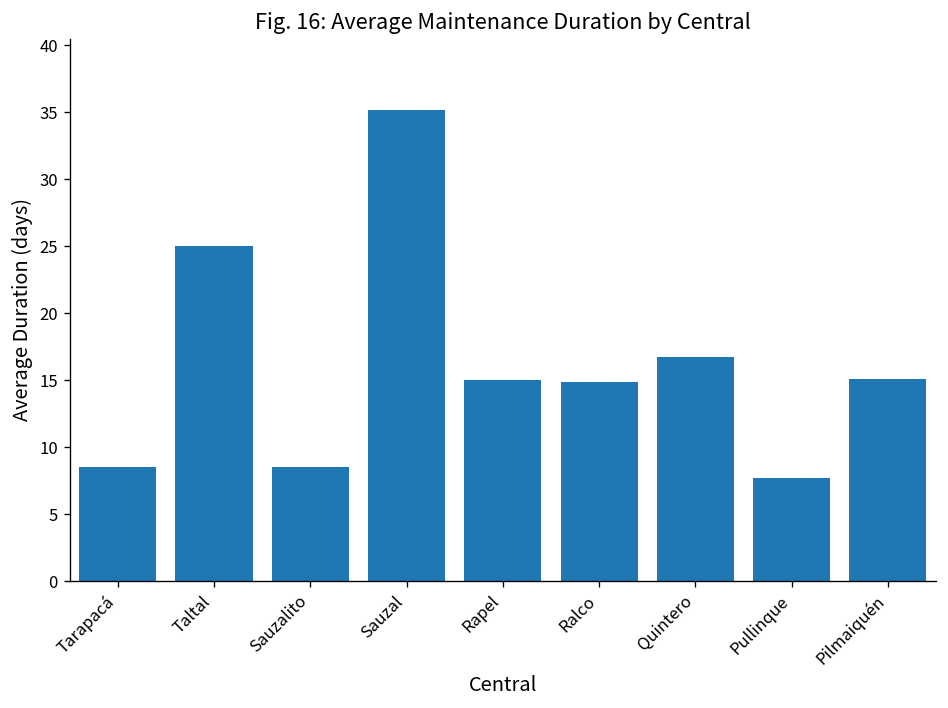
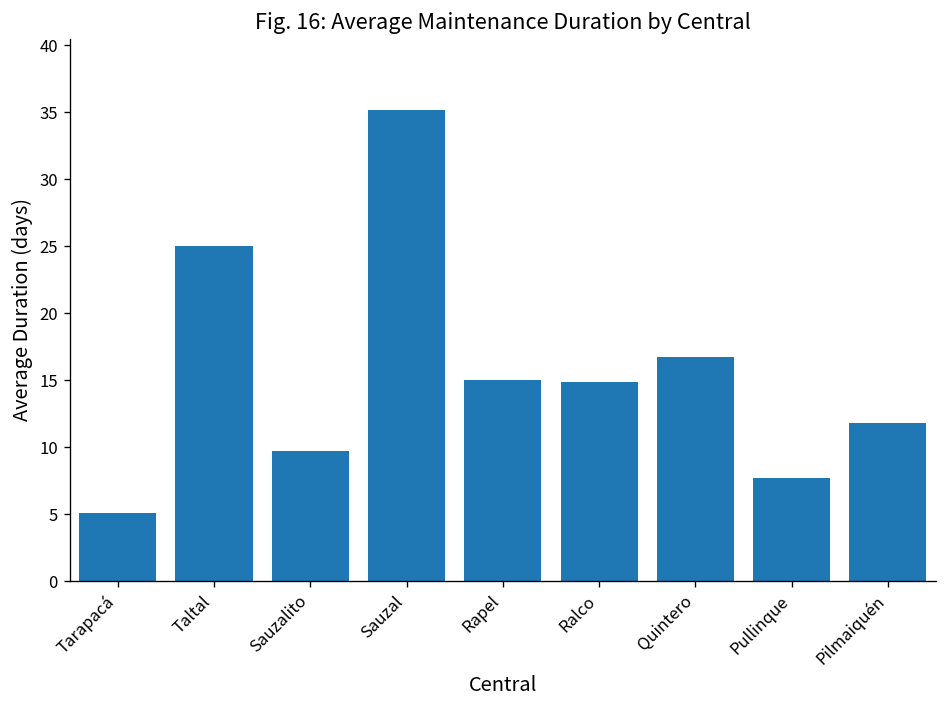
  {
-   "Tarapacá": 8.5,
+   "Tarapacá": 5.1,
    "Taltal": 25.0,
-   "Sauzalito": 8.5,
+   "Sauzalito": 9.7,
    "Sauzal": 35.2,
    "Rapel": 15.0,
    "Ralco": 14.9,
    "Quintero": 16.7,
    "Pullinque": 7.7,
-   "Pilmaiquén": 15.1
+   "Pilmaiquén": 11.8
  }
